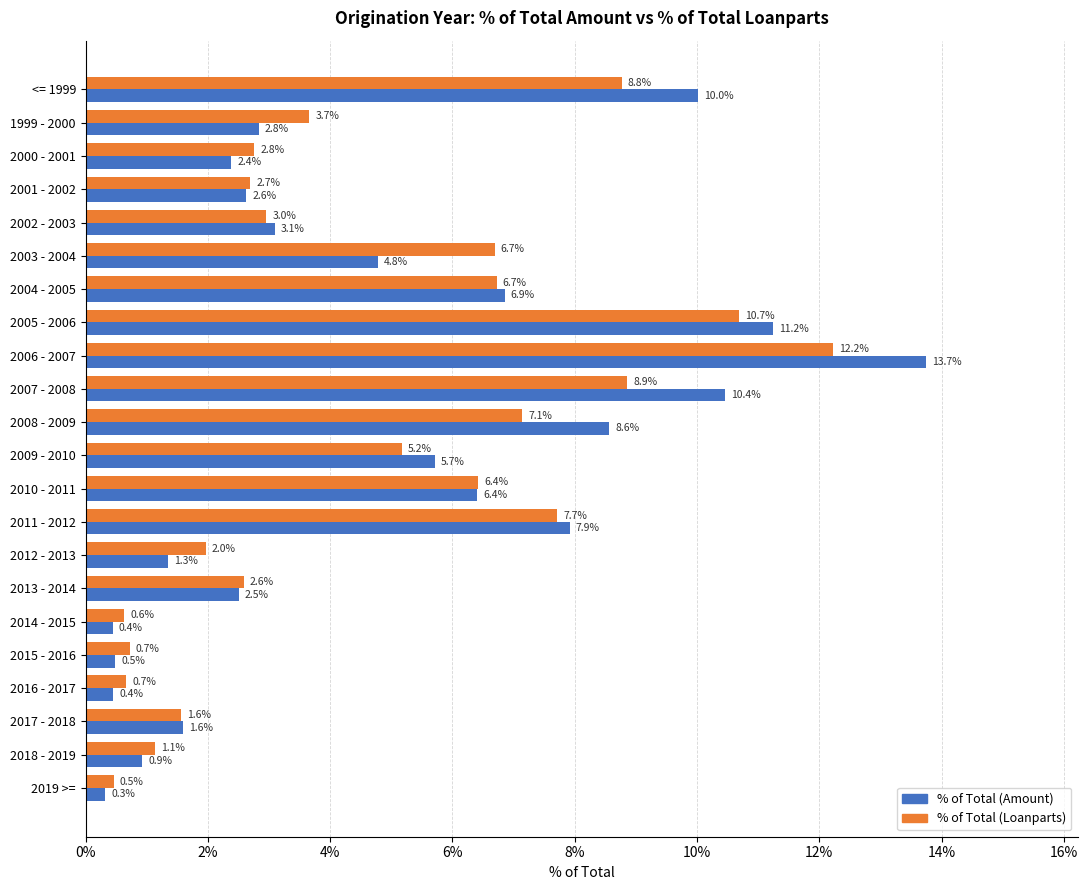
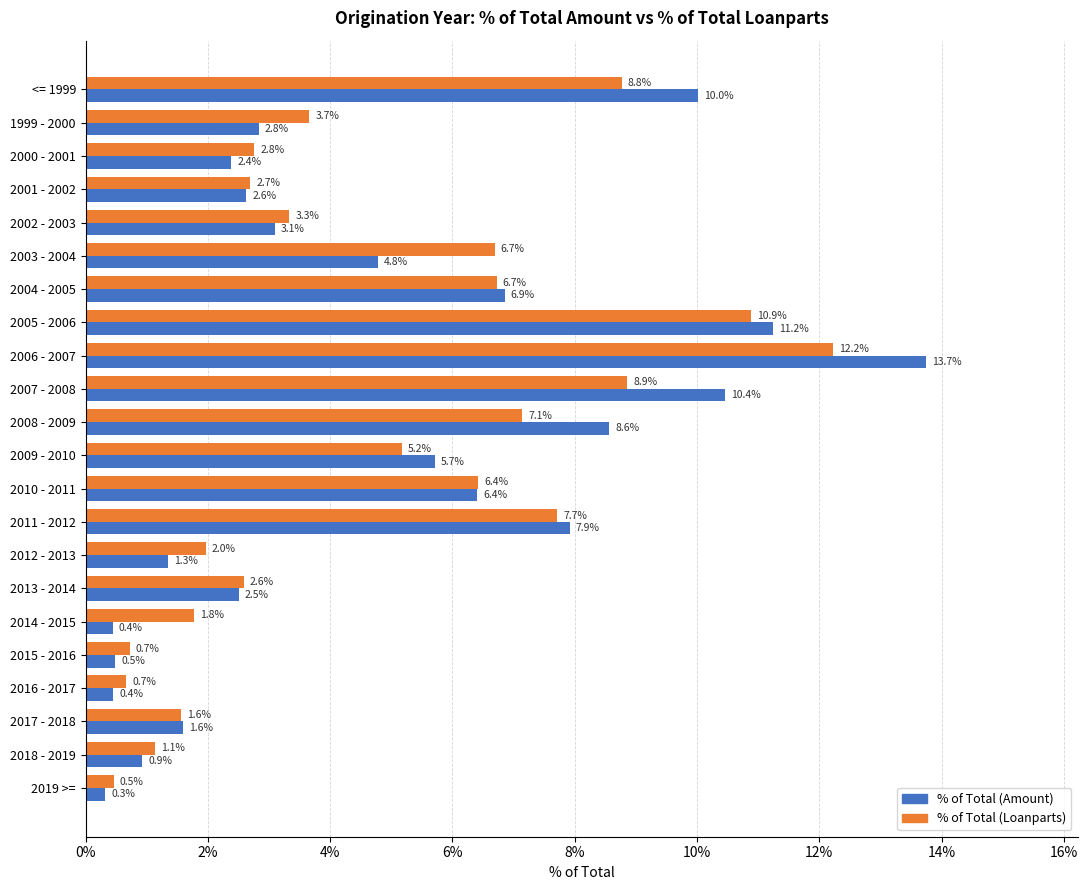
  {
    "% of Total (Amount)": {
      "<= 1999": "10.0%",
      "1999 - 2000": "2.8%",
      "2000 - 2001": "2.4%",
      "2001 - 2002": "2.6%",
      "2002 - 2003": "3.1%",
      "2003 - 2004": "4.8%",
      "2004 - 2005": "6.9%",
      "2005 - 2006": "11.2%",
      "2006 - 2007": "13.7%",
      "2007 - 2008": "10.4%",
      "2008 - 2009": "8.6%",
      "2009 - 2010": "5.7%",
      "2010 - 2011": "6.4%",
      "2011 - 2012": "7.9%",
      "2012 - 2013": "1.3%",
      "2013 - 2014": "2.5%",
      "2014 - 2015": "0.4%",
      "2015 - 2016": "0.5%",
      "2016 - 2017": "0.4%",
      "2017 - 2018": "1.6%",
      "2018 - 2019": "0.9%",
      "2019 >=": "0.3%"
    },
    "% of Total (Loanparts)": {
      "<= 1999": "8.8%",
      "1999 - 2000": "3.7%",
      "2000 - 2001": "2.8%",
      "2001 - 2002": "2.7%",
-     "2002 - 2003": "3.0%",
+     "2002 - 2003": "3.3%",
      "2003 - 2004": "6.7%",
      "2004 - 2005": "6.7%",
-     "2005 - 2006": "10.7%",
+     "2005 - 2006": "10.9%",
      "2006 - 2007": "12.2%",
      "2007 - 2008": "8.9%",
      "2008 - 2009": "7.1%",
      "2009 - 2010": "5.2%",
      "2010 - 2011": "6.4%",
      "2011 - 2012": "7.7%",
      "2012 - 2013": "2.0%",
      "2013 - 2014": "2.6%",
-     "2014 - 2015": "0.6%",
+     "2014 - 2015": "1.8%",
      "2015 - 2016": "0.7%",
      "2016 - 2017": "0.7%",
      "2017 - 2018": "1.6%",
      "2018 - 2019": "1.1%",
      "2019 >=": "0.5%"
    }
  }
